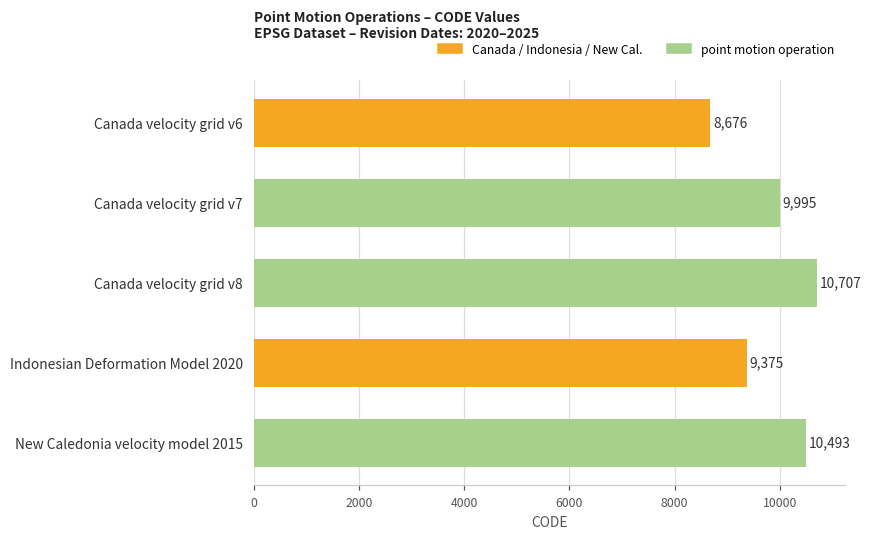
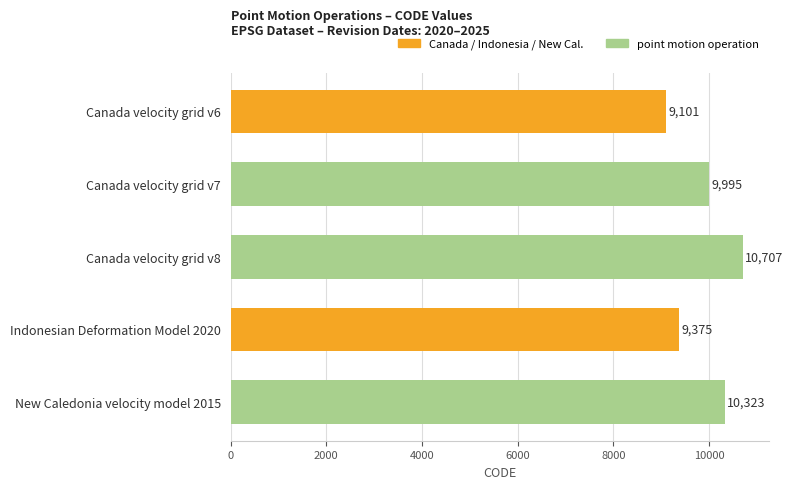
  {
-   "Canada velocity grid v6": "8,676",
+   "Canada velocity grid v6": "9,101",
    "Canada velocity grid v7": "9,995",
    "Canada velocity grid v8": "10,707",
    "Indonesian Deformation Model 2020": "9,375",
-   "New Caledonia velocity model 2015": "10,493"
+   "New Caledonia velocity model 2015": "10,323"
  }
